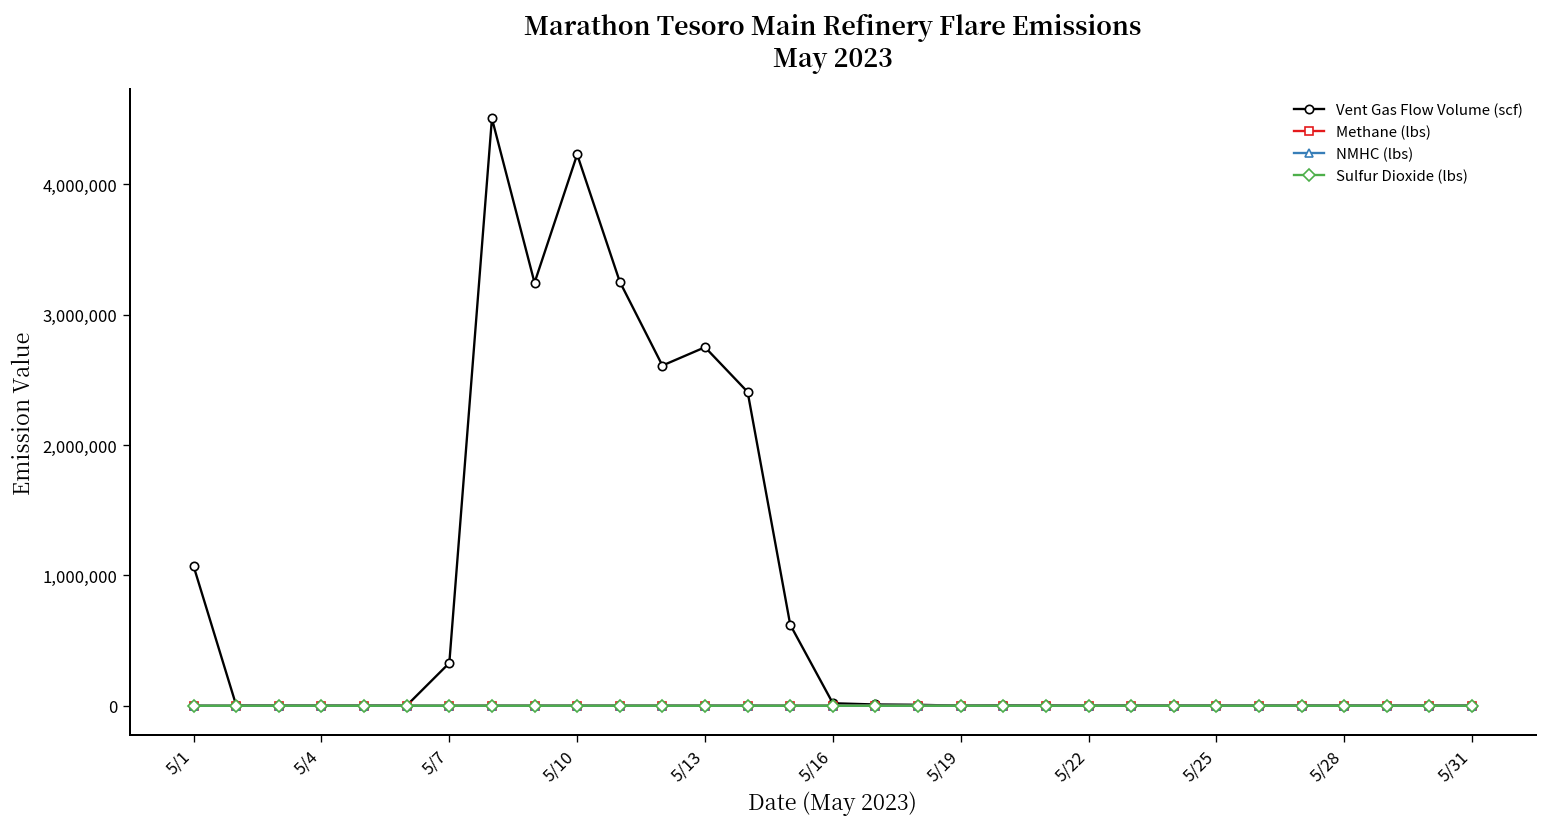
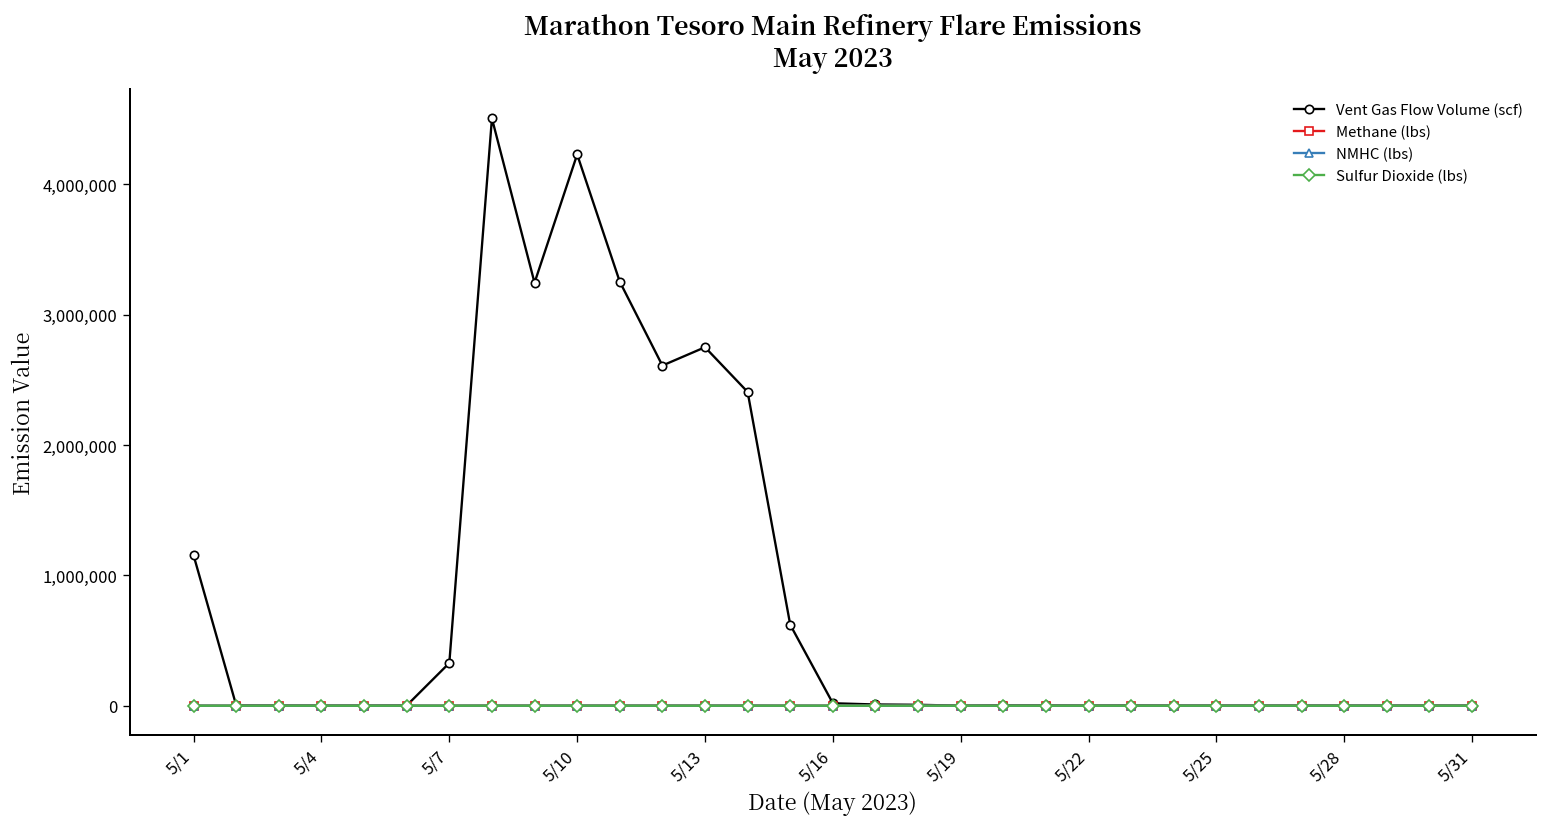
  {
    "Vent Gas Flow Volume (scf)": {
-     "5/1": "1,070,000",
+     "5/1": "1,150,000",
      "5/7": "330,000",
      "5/10": "4,230,000",
      "5/13": "2,750,000"
    },
    "Sulfur Dioxide (lbs)": {
      "5/1": "0",
      "5/7": "0",
      "5/10": "0",
      "5/13": "0"
    }
  }
